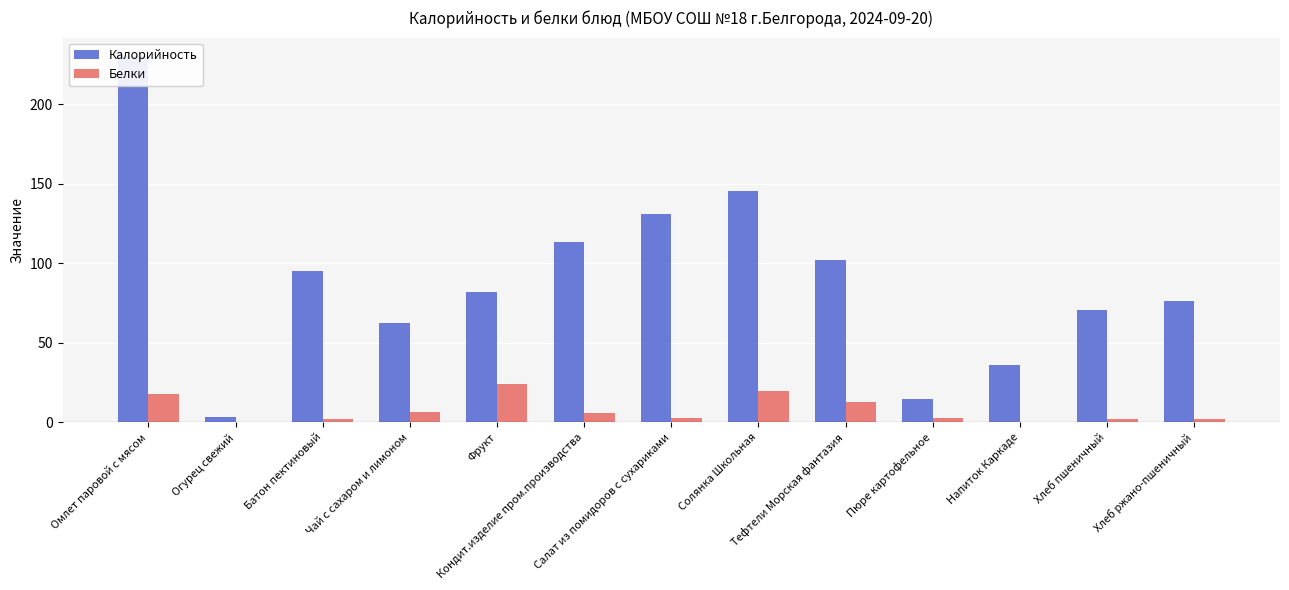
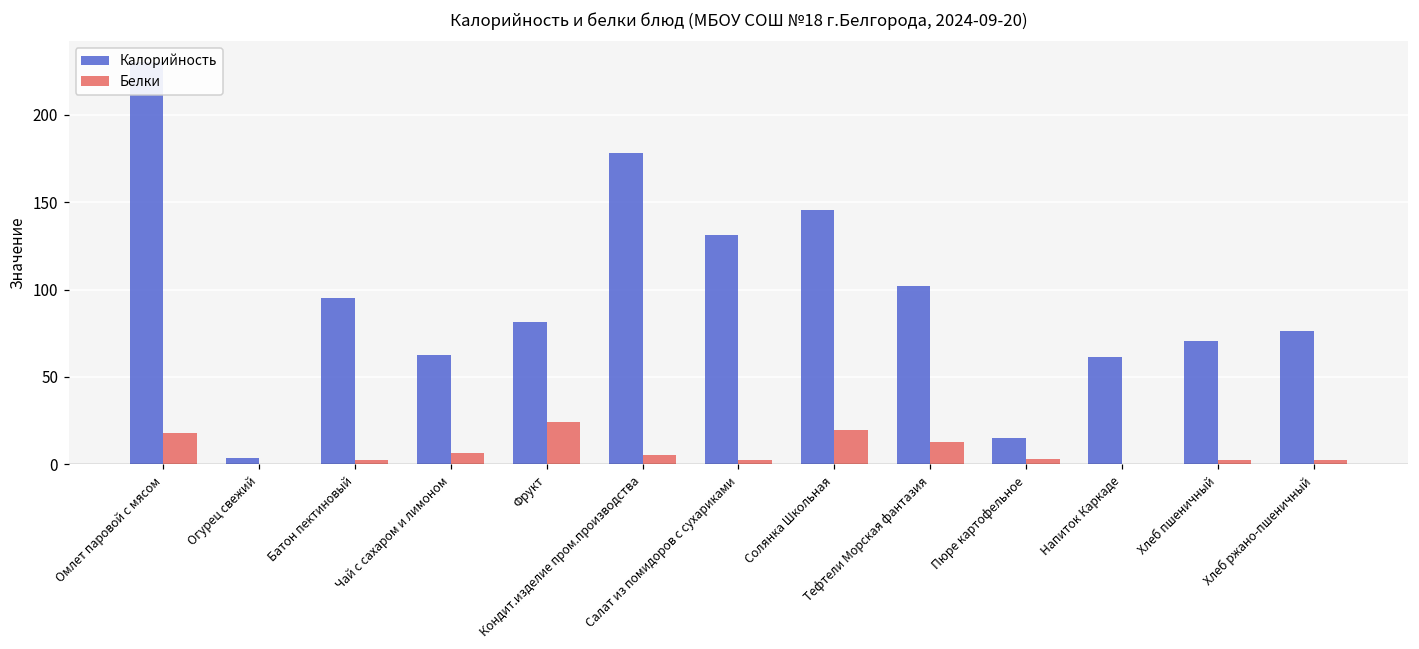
  {
    "Калорийность": {
      "Огурец свежий": 3,
      "Батон пектиновый": 95,
      "Чай с сахаром и лимоном": 62,
      "Фрукт": 82,
-     "Кондит.изделие пром.производства": 114,
+     "Кондит.изделие пром.производства": 178,
      "Салат из помидоров с сухариками": 131,
      "Солянка Школьная": 146,
      "Тефтели Морская фантазия": 102,
      "Пюре картофельное": 15,
-     "Напиток Каркаде": 36,
+     "Напиток Каркаде": 62,
      "Хлеб пшеничный": 70,
      "Хлеб ржано-пшеничный": 76
    },
    "Белки": {
      "Омлет паровой с мясом": 18,
      "Батон пектиновый": 2,
      "Чай с сахаром и лимоном": 7,
      "Фрукт": 24,
      "Кондит.изделие пром.производства": 6,
      "Салат из помидоров с сухариками": 3,
      "Солянка Школьная": 20,
      "Тефтели Морская фантазия": 13,
      "Пюре картофельное": 3,
      "Хлеб пшеничный": 2,
      "Хлеб ржано-пшеничный": 2
    }
  }
